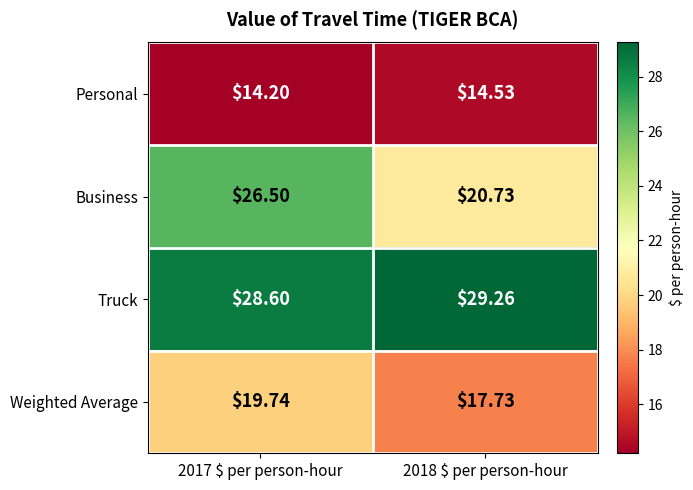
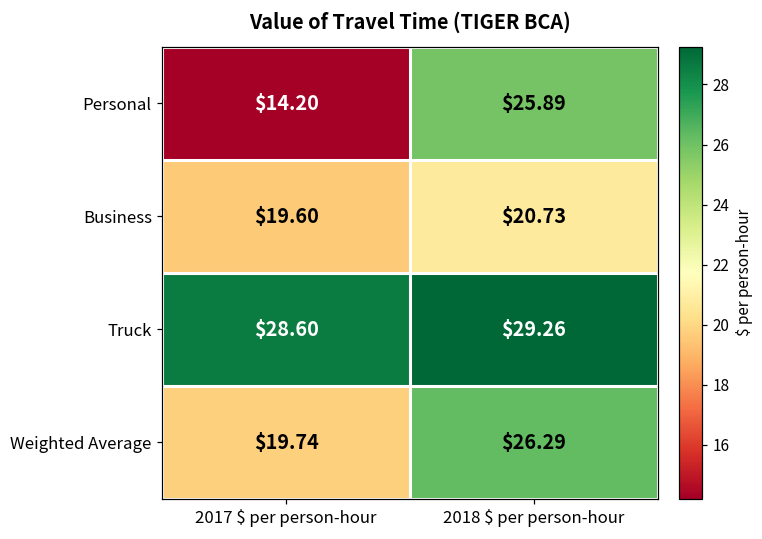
  {
    "Personal": {
      "2017 $ per person-hour": "$14.20",
-     "2018 $ per person-hour": "$14.53"
+     "2018 $ per person-hour": "$25.89"
    },
    "Business": {
-     "2017 $ per person-hour": "$26.50",
+     "2017 $ per person-hour": "$19.60",
      "2018 $ per person-hour": "$20.73"
    },
    "Truck": {
      "2017 $ per person-hour": "$28.60",
      "2018 $ per person-hour": "$29.26"
    },
    "Weighted Average": {
      "2017 $ per person-hour": "$19.74",
-     "2018 $ per person-hour": "$17.73"
+     "2018 $ per person-hour": "$26.29"
    }
  }
